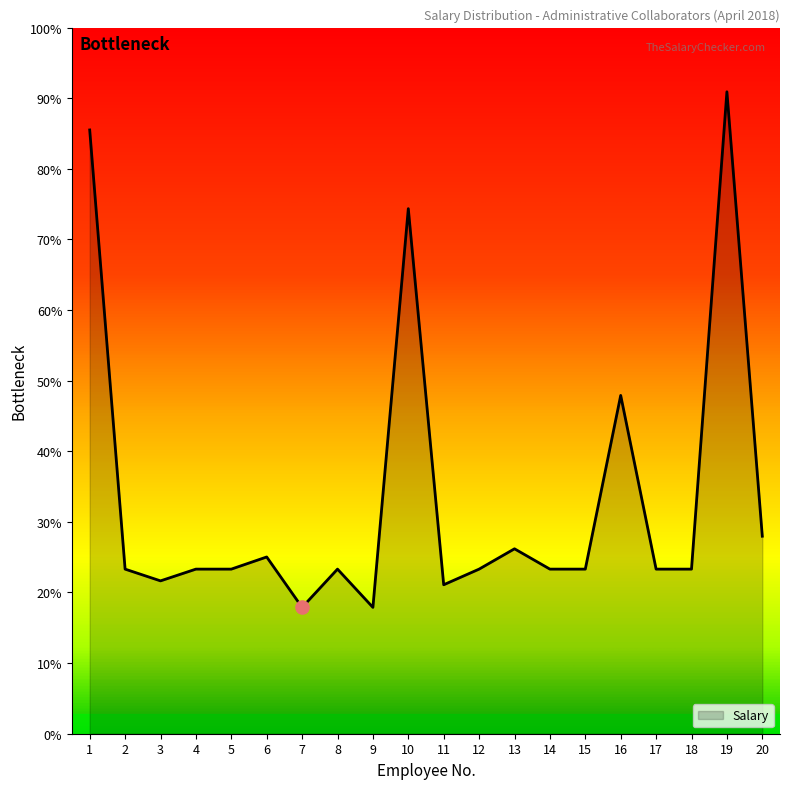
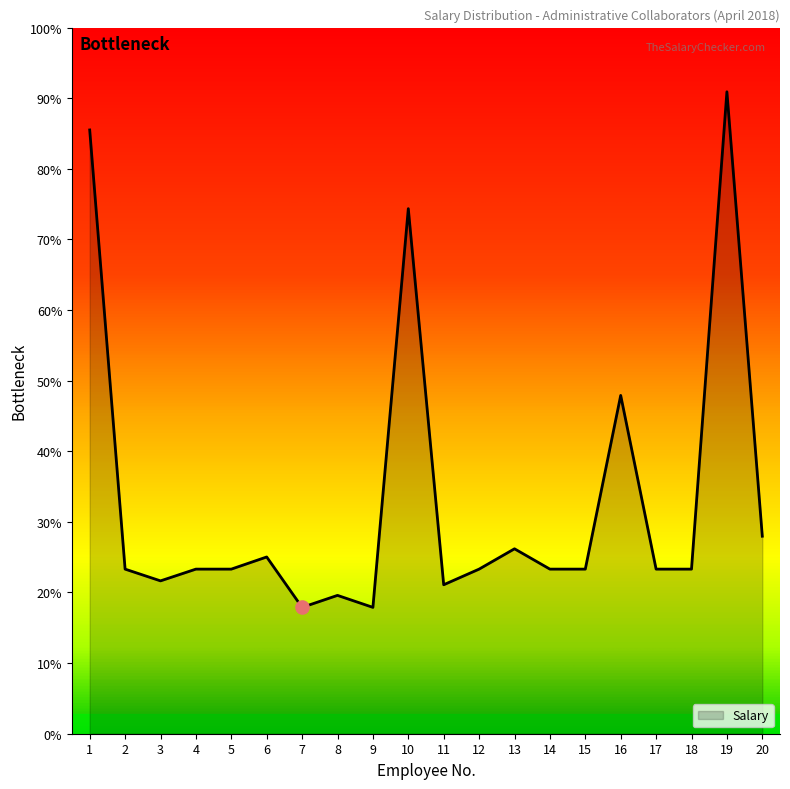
  {
    "Salary": {
      "1": "86%",
      "2": "23%",
      "3": "22%",
      "4": "23%",
      "5": "23%",
      "6": "25%",
-     "8": "23%",
+     "8": "20%",
      "9": "18%",
      "10": "74%",
      "11": "21%",
      "12": "23%",
      "13": "26%",
      "14": "23%",
      "15": "23%",
      "16": "48%",
      "17": "23%",
      "18": "23%",
      "19": "91%",
      "20": "28%"
    }
  }
